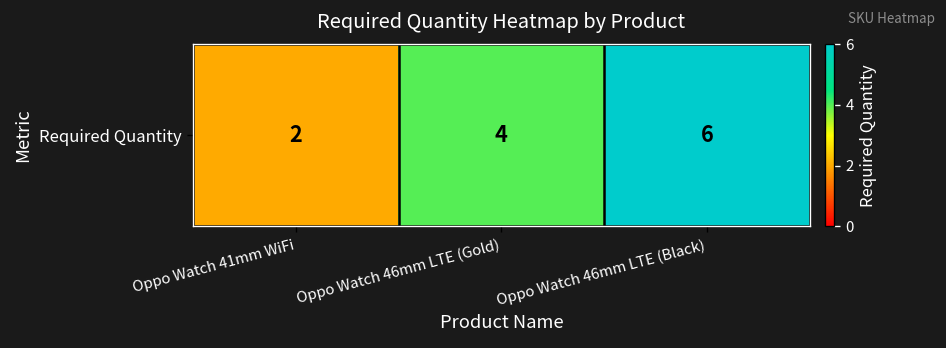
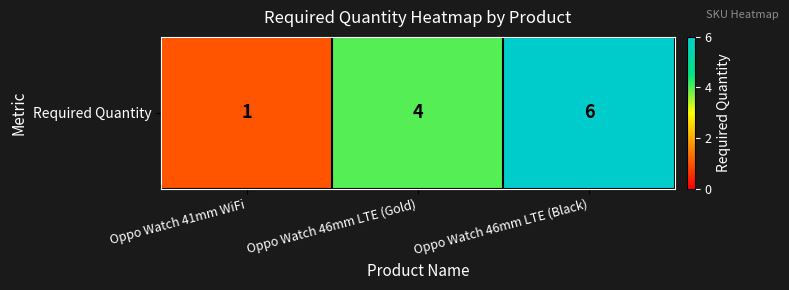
  {
    "Required Quantity": {
-     "Oppo Watch 41mm WiFi": 2,
+     "Oppo Watch 41mm WiFi": 1,
      "Oppo Watch 46mm LTE (Gold)": 4,
      "Oppo Watch 46mm LTE (Black)": 6
    }
  }
